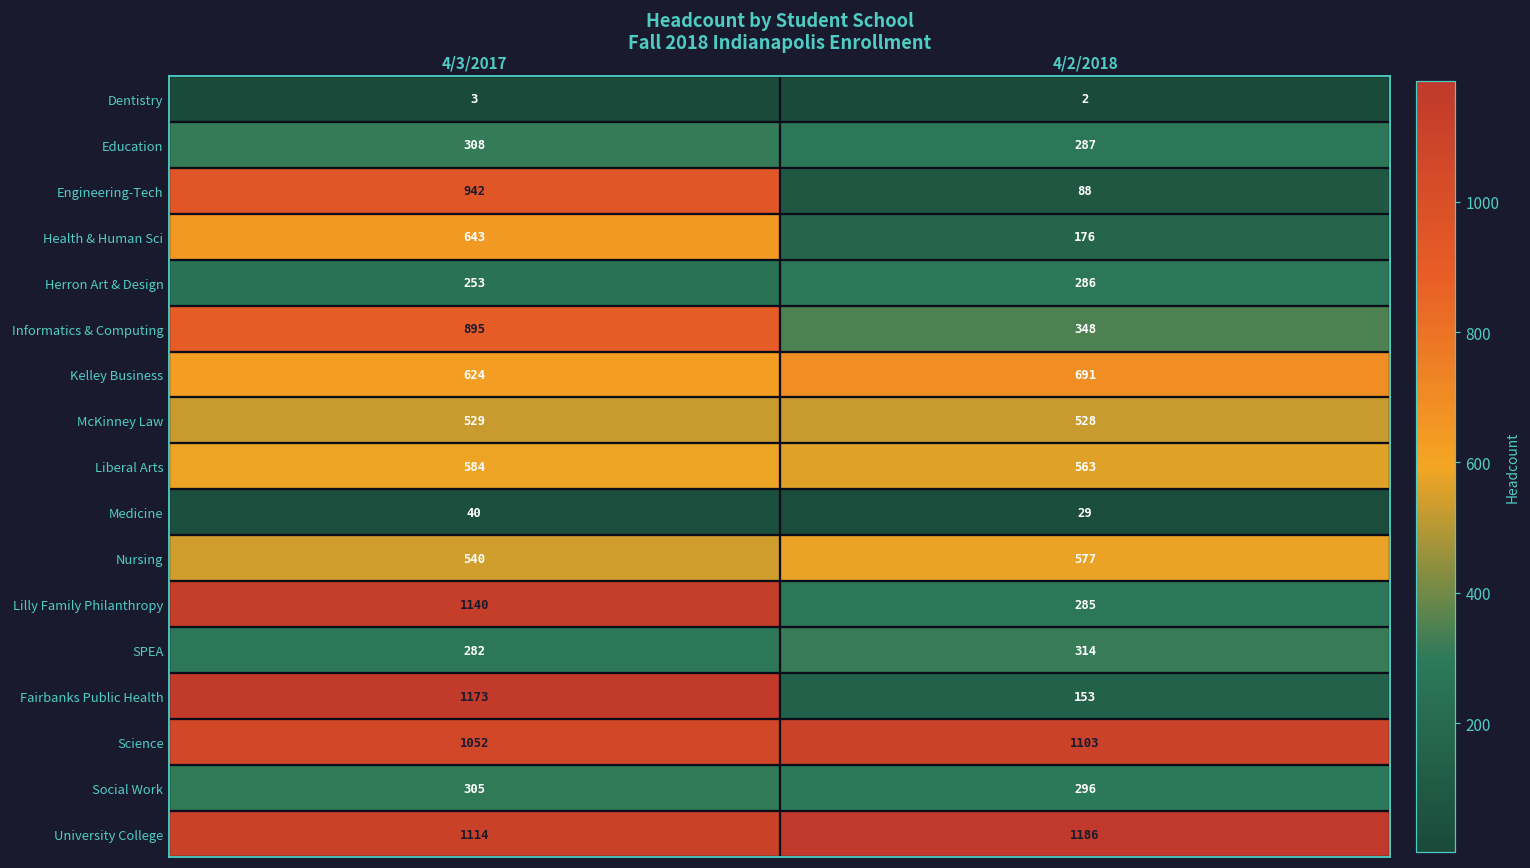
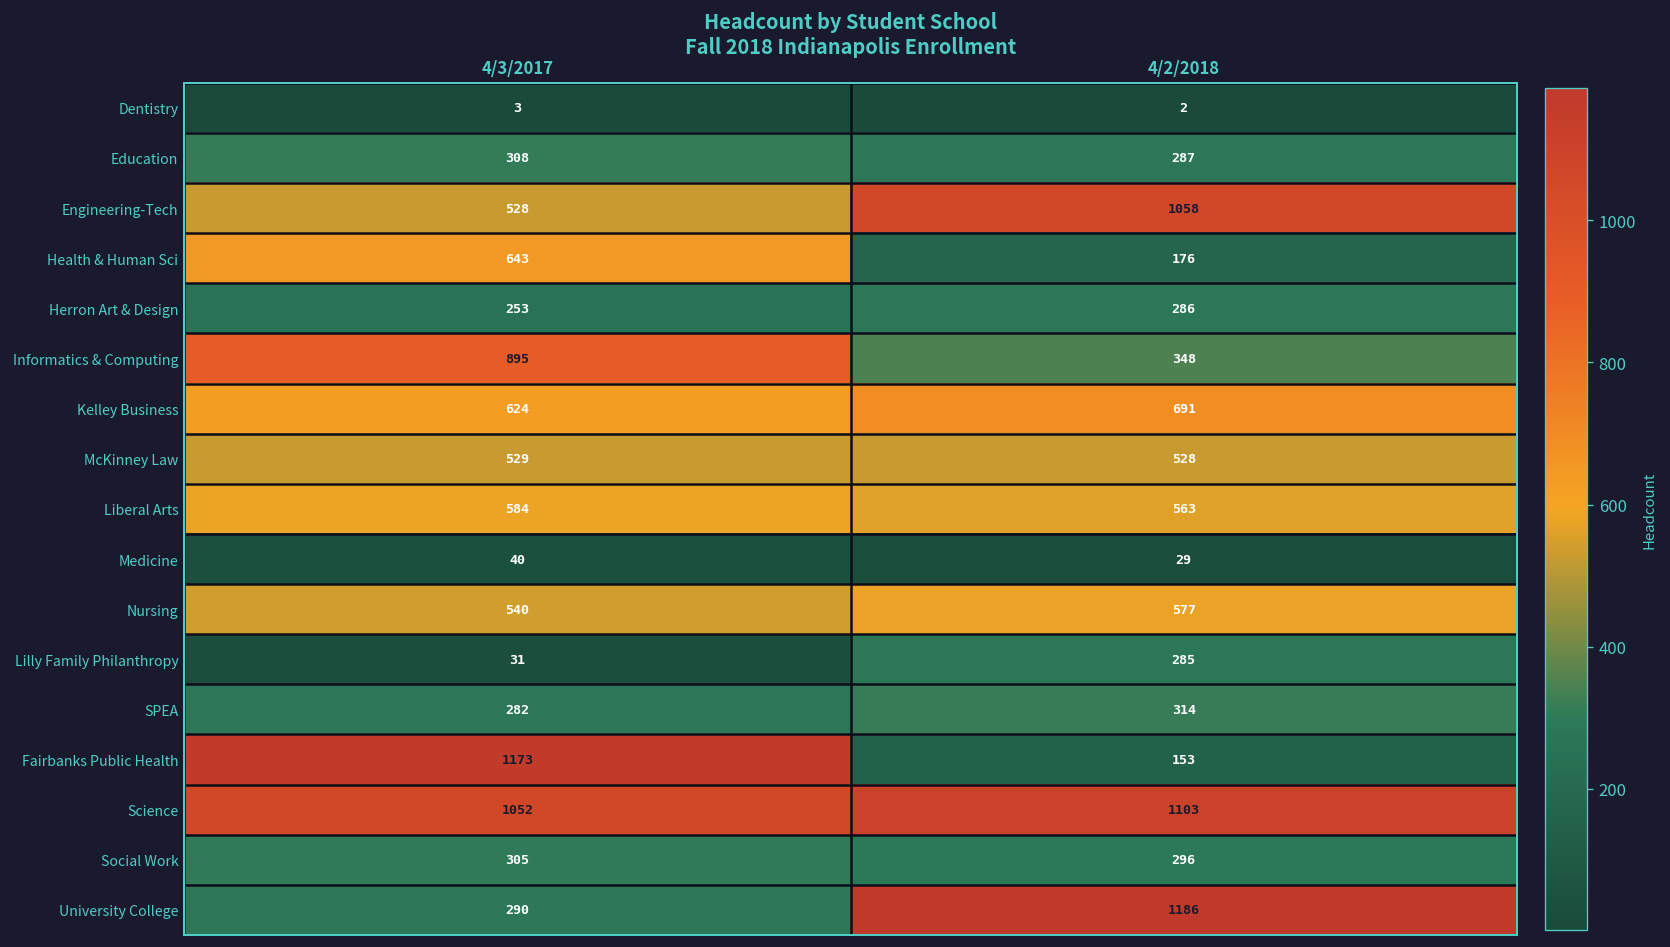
  {
    "Dentistry": {
      "4/3/2017": 3,
      "4/2/2018": 2
    },
    "Education": {
      "4/3/2017": 308,
      "4/2/2018": 287
    },
    "Engineering-Tech": {
-     "4/3/2017": 942,
-     "4/2/2018": 88
+     "4/3/2017": 528,
+     "4/2/2018": 1058
    },
    "Health & Human Sci": {
      "4/3/2017": 643,
      "4/2/2018": 176
    },
    "Herron Art & Design": {
      "4/3/2017": 253,
      "4/2/2018": 286
    },
    "Informatics & Computing": {
      "4/3/2017": 895,
      "4/2/2018": 348
    },
    "Kelley Business": {
      "4/3/2017": 624,
      "4/2/2018": 691
    },
    "McKinney Law": {
      "4/3/2017": 529,
      "4/2/2018": 528
    },
    "Liberal Arts": {
      "4/3/2017": 584,
      "4/2/2018": 563
    },
    "Medicine": {
      "4/3/2017": 40,
      "4/2/2018": 29
    },
    "Nursing": {
      "4/3/2017": 540,
      "4/2/2018": 577
    },
    "Lilly Family Philanthropy": {
-     "4/3/2017": 1140,
+     "4/3/2017": 31,
      "4/2/2018": 285
    },
    "SPEA": {
      "4/3/2017": 282,
      "4/2/2018": 314
    },
    "Fairbanks Public Health": {
      "4/3/2017": 1173,
      "4/2/2018": 153
    },
    "Science": {
      "4/3/2017": 1052,
      "4/2/2018": 1103
    },
    "Social Work": {
      "4/3/2017": 305,
      "4/2/2018": 296
    },
    "University College": {
-     "4/3/2017": 1114,
+     "4/3/2017": 290,
      "4/2/2018": 1186
    }
  }
